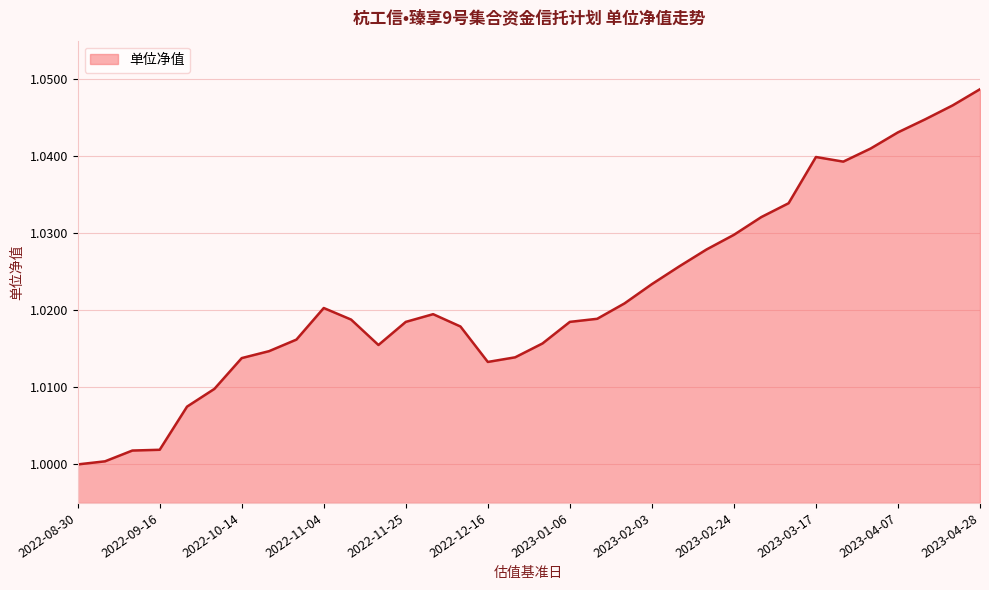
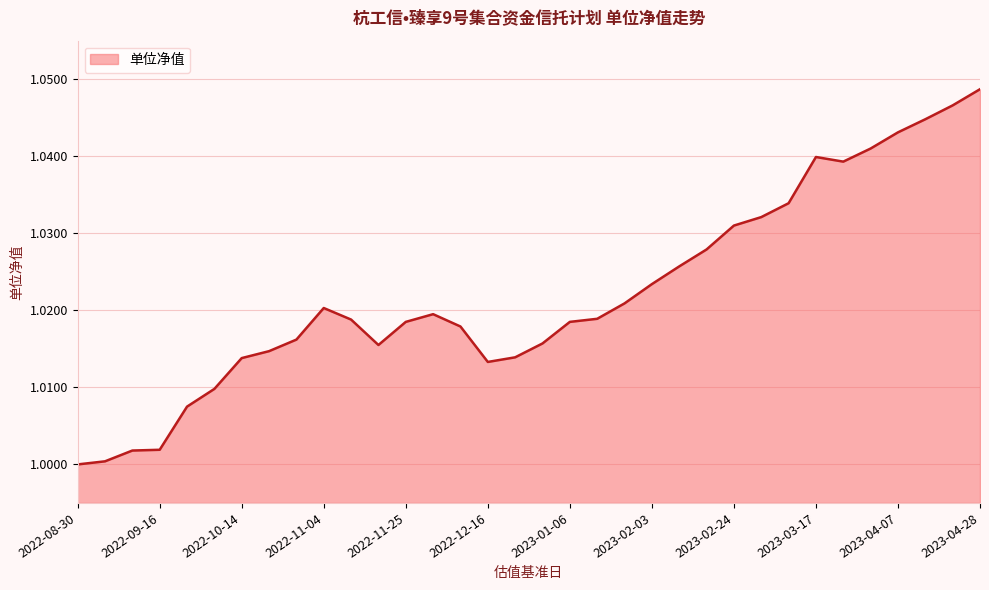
  {
    "2022-08-30": 1.000,
    "2022-09-16": 1.002,
    "2022-10-14": 1.014,
    "2022-11-04": 1.020,
    "2022-11-25": 1.019,
    "2022-12-16": 1.013,
    "2023-01-06": 1.019,
    "2023-02-03": 1.023,
-   "2023-02-24": 1.030,
+   "2023-02-24": 1.031,
    "2023-03-17": 1.040,
    "2023-04-07": 1.043,
    "2023-04-28": 1.049
  }
